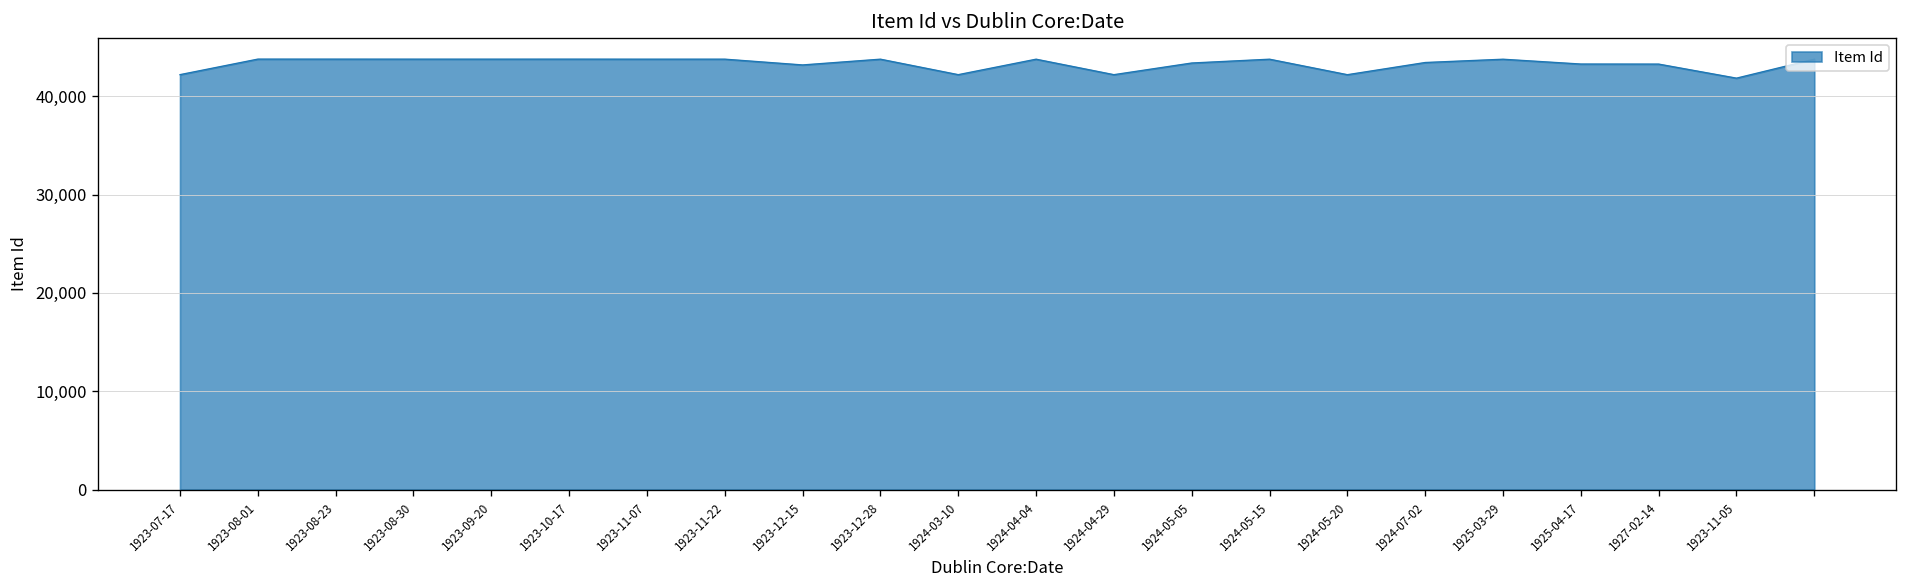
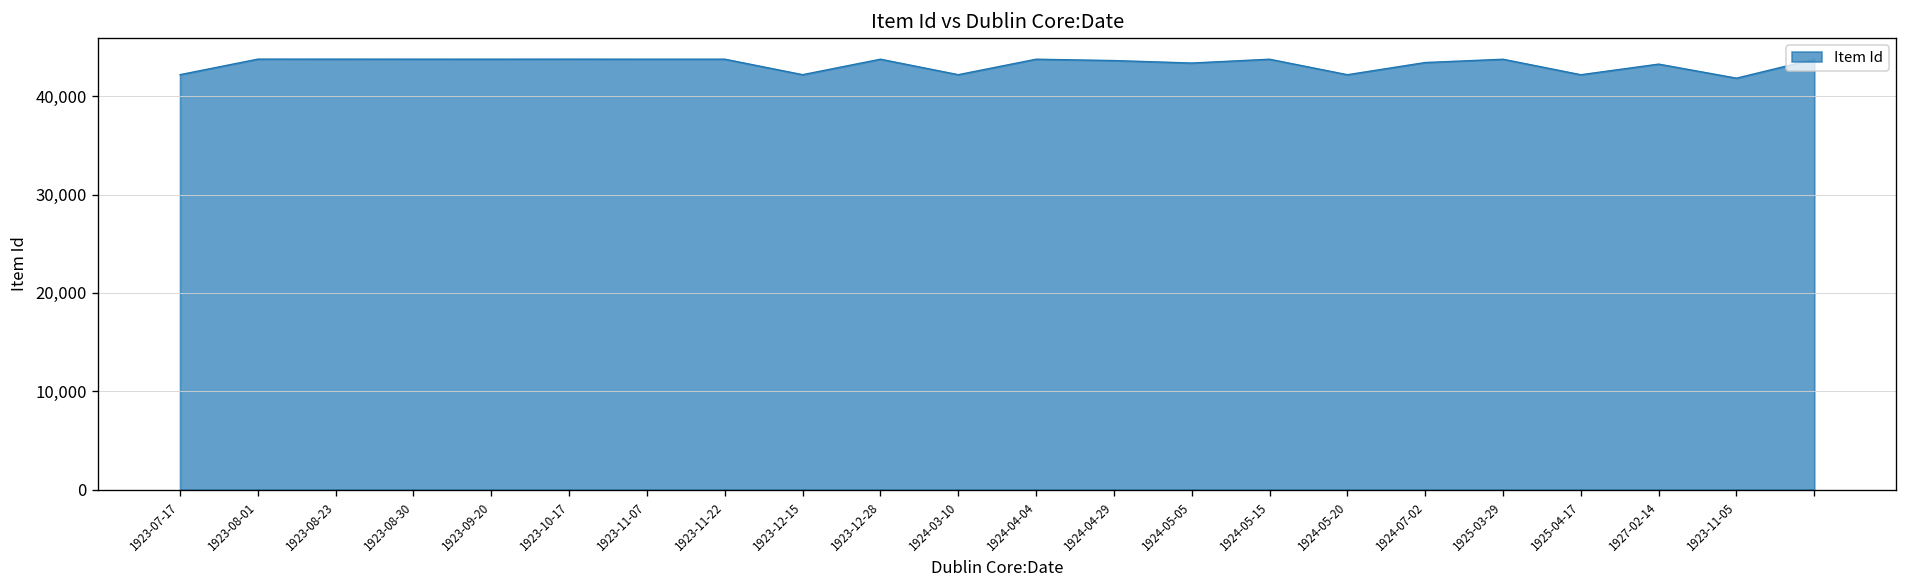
  {
    "1923-07-17": "42,000",
    "1923-08-01": "44,000",
    "1923-08-23": "44,000",
    "1923-08-30": "44,000",
    "1923-09-20": "44,000",
    "1923-10-17": "44,000",
    "1923-11-07": "44,000",
    "1923-11-22": "44,000",
-   "1923-12-15": "43,000",
+   "1923-12-15": "42,000",
    "1923-12-28": "44,000",
    "1924-03-10": "42,000",
    "1924-04-04": "44,000",
-   "1924-04-29": "42,000",
+   "1924-04-29": "44,000",
    "1924-05-05": "43,000",
    "1924-05-15": "44,000",
    "1924-05-20": "42,000",
    "1924-07-02": "43,000",
    "1925-03-29": "44,000",
-   "1925-04-17": "43,000",
+   "1925-04-17": "42,000",
    "1927-02-14": "43,000",
    "1923-11-05": "42,000"
  }
